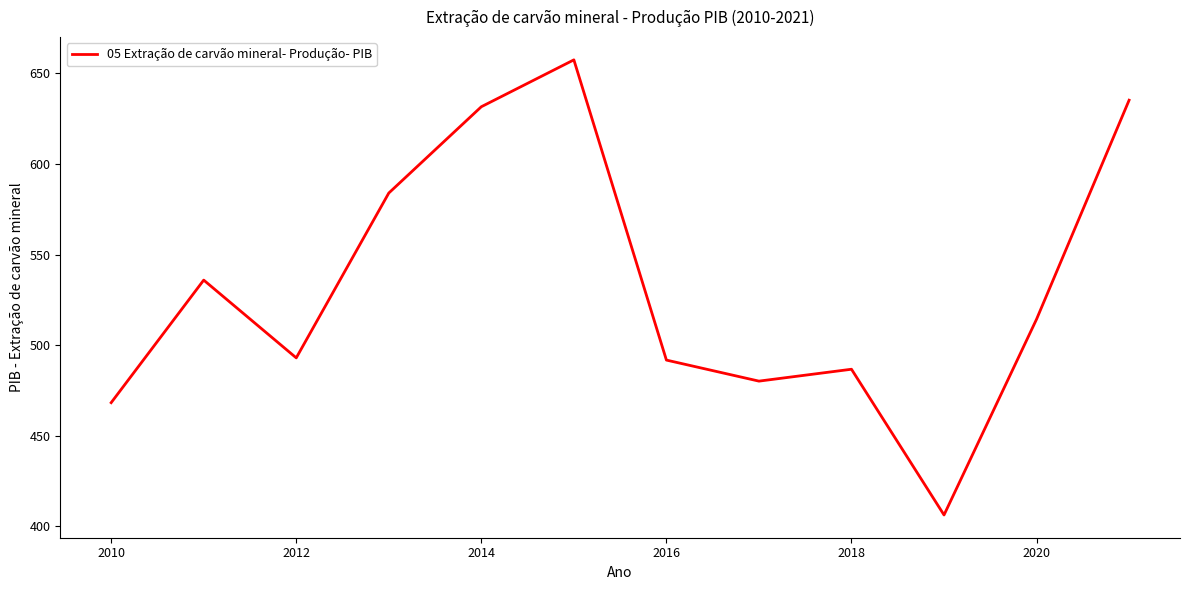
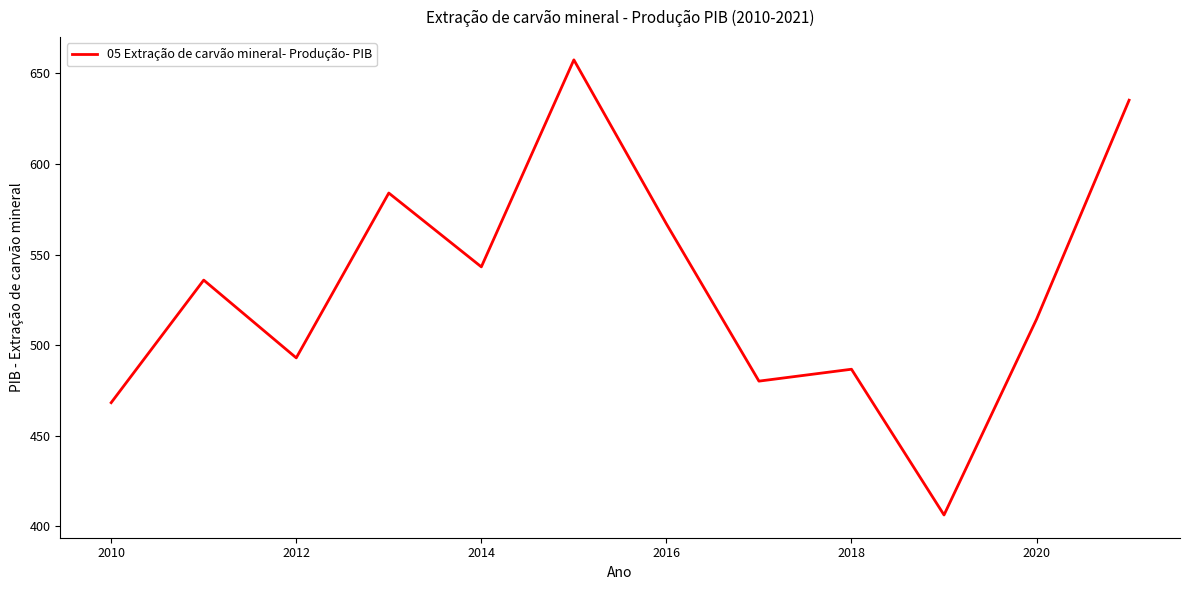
  {
    "2010": 468,
    "2012": 493,
-   "2014": 632,
-   "2016": 492,
+   "2014": 543,
+   "2016": 567,
    "2018": 487,
    "2020": 514
  }
